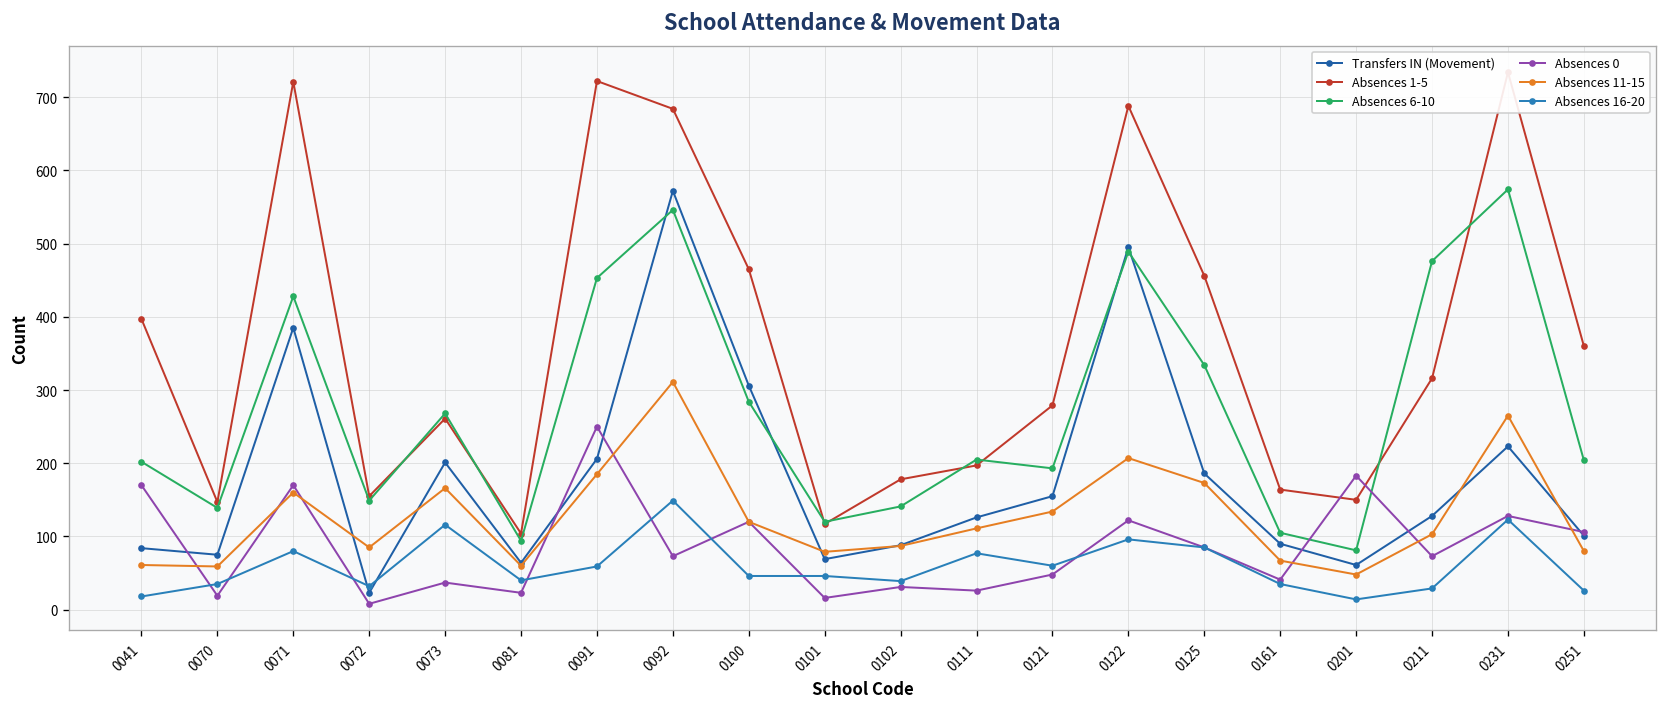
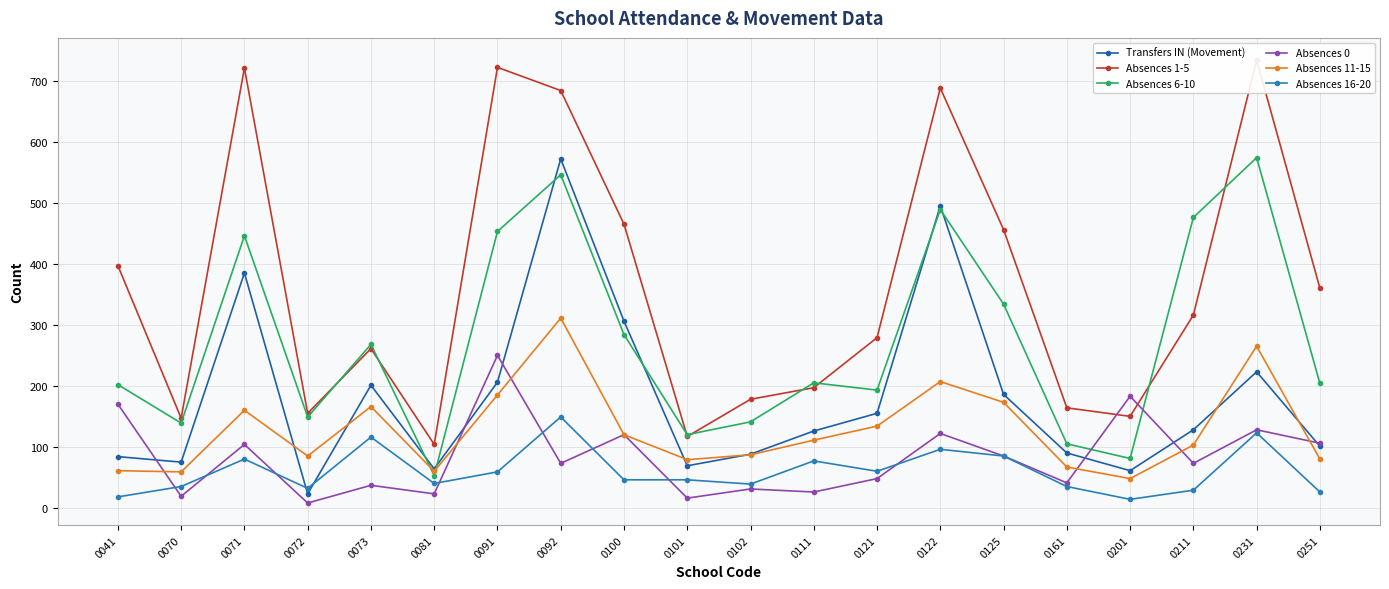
  {
    "Absences 1-5": {
      "0041": 400,
      "0070": 150,
      "0071": 720,
      "0072": 160,
      "0073": 260,
      "0081": 100,
      "0091": 720,
      "0092": 680,
      "0100": 470,
      "0102": 180,
      "0111": 200,
      "0121": 280,
      "0122": 690,
      "0125": 460,
      "0161": 160,
      "0201": 150,
      "0211": 320,
      "0251": 360
    },
    "Absences 6-10": {
      "0041": 200,
      "0070": 140,
-     "0071": 430,
+     "0071": 450,
      "0072": 150,
      "0073": 270,
-     "0081": 90,
+     "0081": 50,
      "0091": 450,
      "0092": 550,
      "0100": 280,
      "0102": 140,
      "0111": 210,
      "0121": 190,
      "0122": 490,
      "0125": 330,
      "0161": 110,
      "0201": 80,
      "0211": 480,
      "0231": 570,
      "0251": 200
    },
    "Absences 0": {
      "0041": 170,
      "0070": 20,
-     "0071": 170,
+     "0071": 100,
      "0072": 10,
      "0073": 40,
      "0081": 20,
      "0091": 250,
      "0092": 70,
      "0101": 20,
      "0102": 30,
      "0111": 30,
      "0121": 50,
      "0122": 120,
      "0161": 40,
      "0201": 180,
      "0211": 70,
      "0231": 130,
      "0251": 110
    },
    "Absences 11-15": {
      "0041": 60,
      "0070": 60,
      "0071": 160,
      "0072": 90,
      "0073": 170,
      "0091": 190,
      "0092": 310,
      "0101": 80,
      "0111": 110,
      "0121": 130,
      "0122": 210,
      "0125": 170,
      "0161": 70,
      "0201": 50,
      "0211": 100,
      "0231": 270,
      "0251": 80
    }
  }
